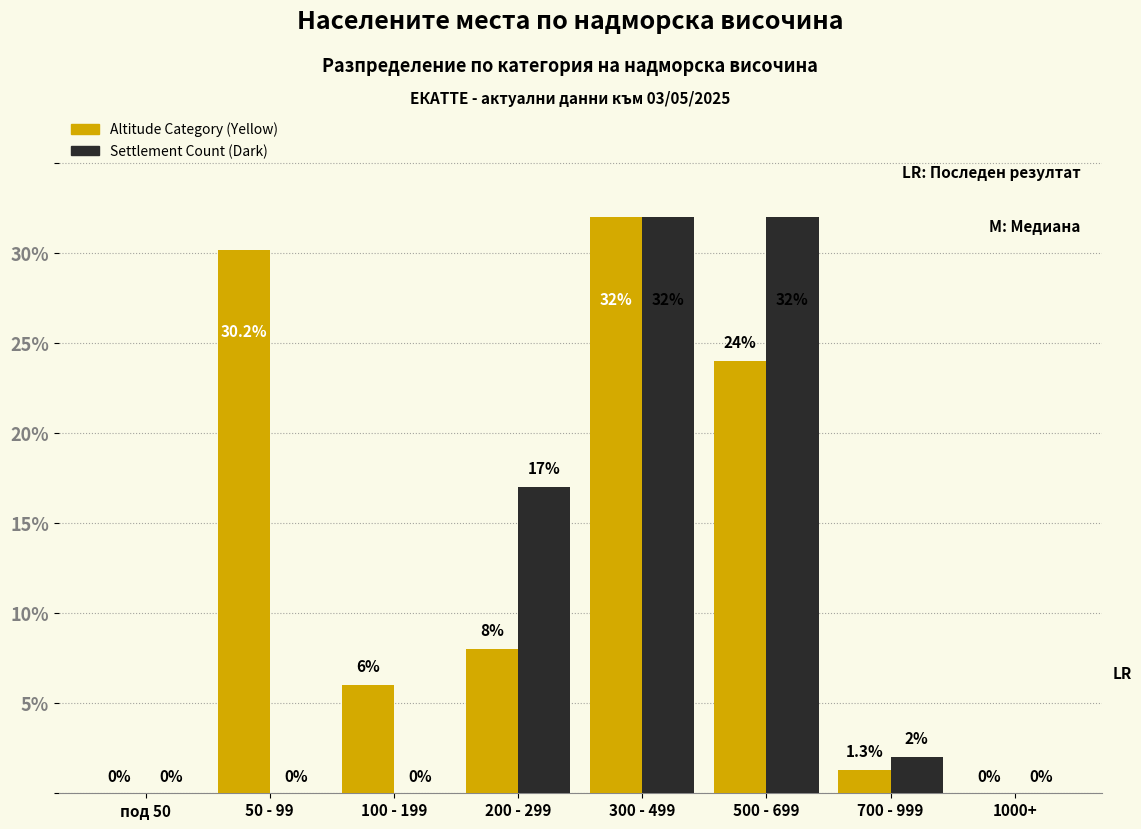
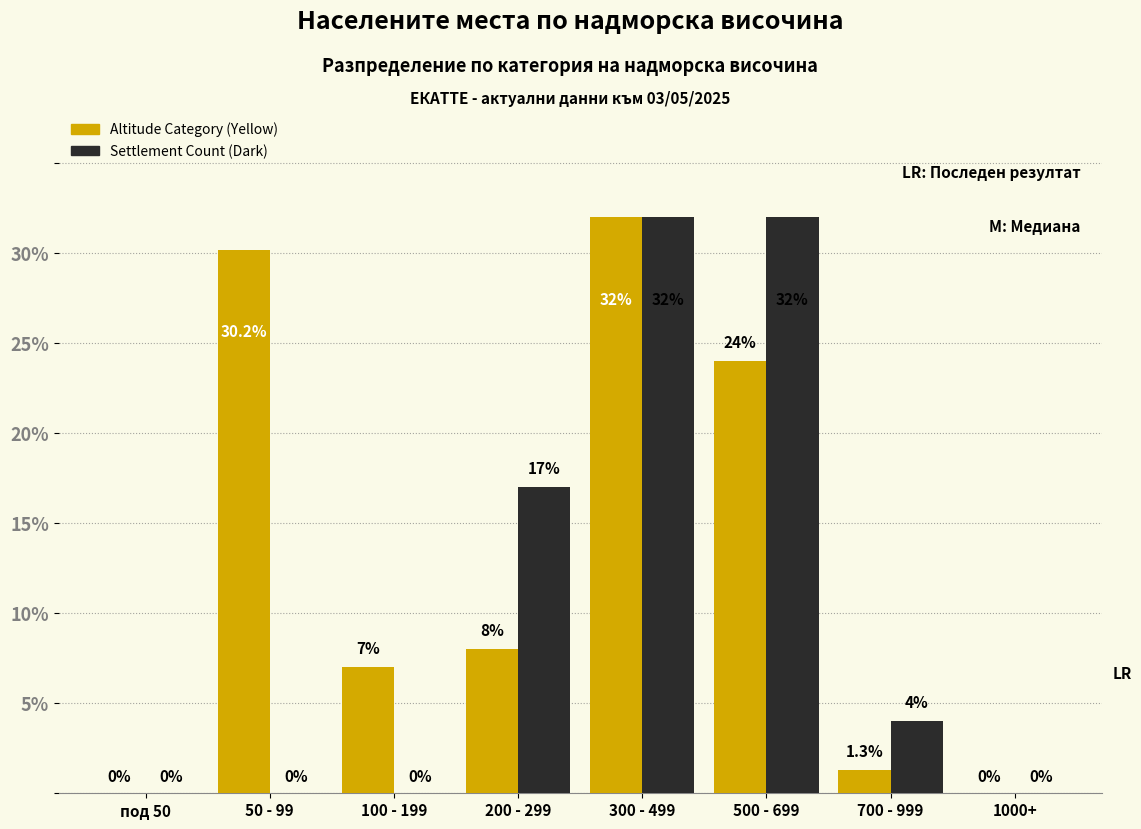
  {
    "Altitude Category (Yellow)": {
      "под 50": "0%",
      "50 - 99": "30.2%",
-     "100 - 199": "6%",
+     "100 - 199": "7%",
      "200 - 299": "8%",
      "300 - 499": "32%",
      "500 - 699": "24%",
      "700 - 999": "1.3%",
      "1000+": "0%"
    },
    "Settlement Count (Dark)": {
      "под 50": "0%",
      "50 - 99": "0%",
      "100 - 199": "0%",
      "200 - 299": "17%",
-     "700 - 999": "2%",
+     "700 - 999": "4%",
      "1000+": "0%"
    }
  }
